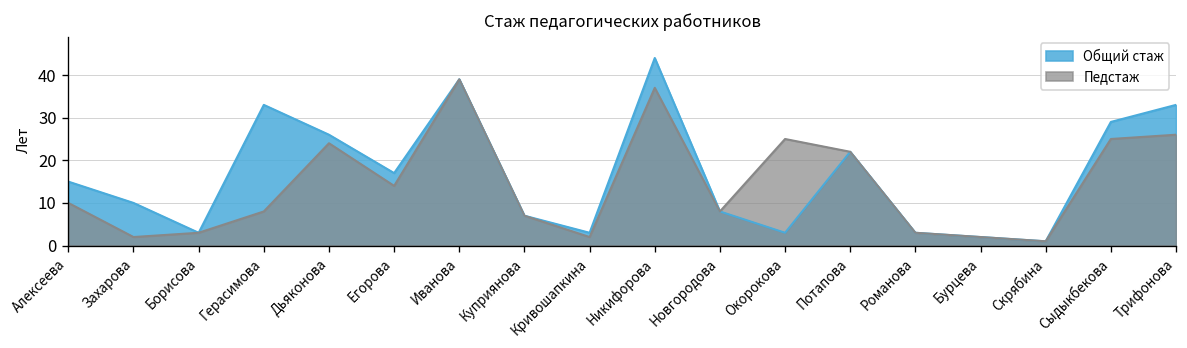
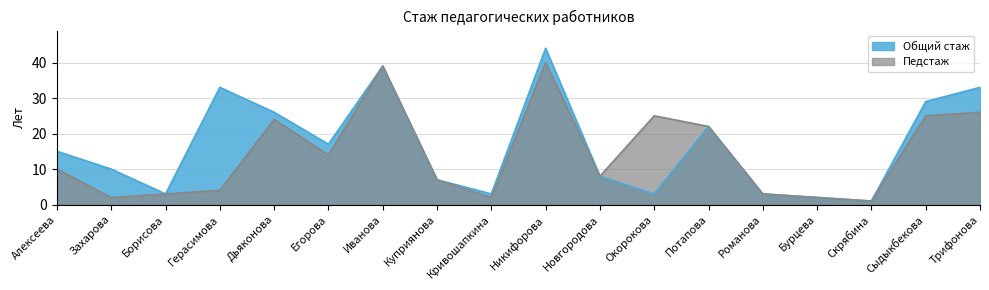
  {
    "Общий стаж": {
      "Алексеева": 15,
      "Захарова": 10,
      "Герасимова": 33,
      "Дьяконова": 26,
      "Егорова": 17,
      "Кривошапкина": 3,
      "Никифорова": 44,
      "Окорокова": 3,
      "Сыдыкбекова": 29,
      "Трифонова": 33
    },
    "Педстаж": {
      "Алексеева": 10,
      "Захарова": 2,
-     "Герасимова": 8,
+     "Герасимова": 4,
      "Дьяконова": 24,
      "Егорова": 14,
      "Кривошапкина": 2,
-     "Никифорова": 37,
+     "Никифорова": 40,
      "Окорокова": 25,
      "Сыдыкбекова": 25,
      "Трифонова": 26
    }
  }
